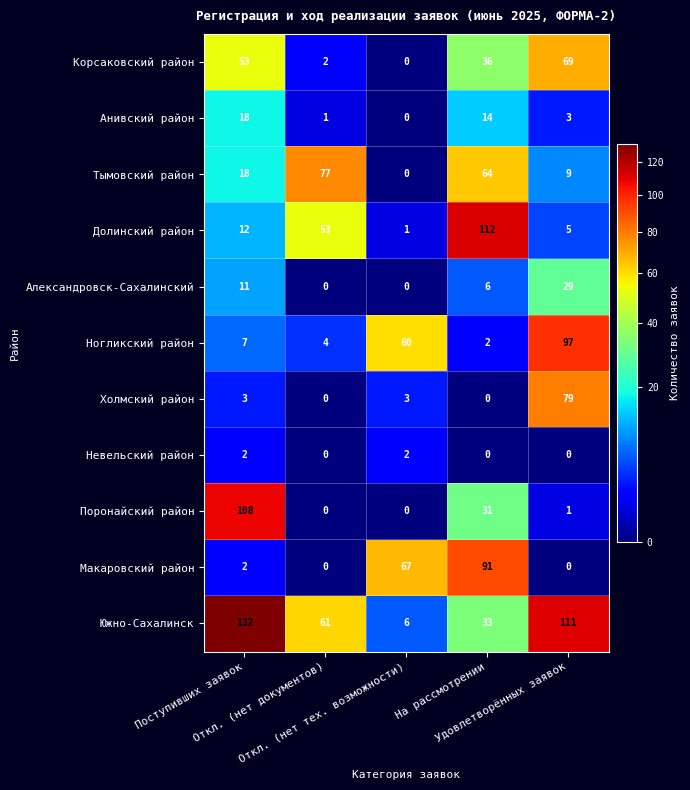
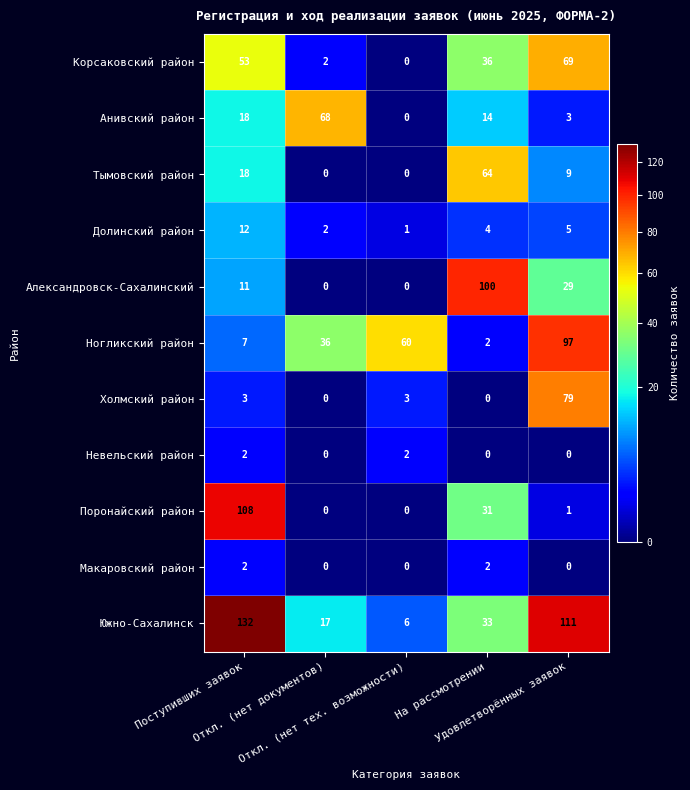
  {
    "Корсаковский район": {
      "Поступивших заявок": 53,
      "Откл. (нет документов)": 2,
      "Откл. (нет тех. возможности)": 0,
      "На рассмотрении": 36,
      "Удовлетворённых заявок": 69
    },
    "Анивский район": {
      "Поступивших заявок": 18,
-     "Откл. (нет документов)": 1,
+     "Откл. (нет документов)": 68,
      "Откл. (нет тех. возможности)": 0,
      "На рассмотрении": 14,
      "Удовлетворённых заявок": 3
    },
    "Тымовский район": {
      "Поступивших заявок": 18,
-     "Откл. (нет документов)": 77,
+     "Откл. (нет документов)": 0,
      "Откл. (нет тех. возможности)": 0,
      "На рассмотрении": 64,
      "Удовлетворённых заявок": 9
    },
    "Долинский район": {
      "Поступивших заявок": 12,
-     "Откл. (нет документов)": 53,
+     "Откл. (нет документов)": 2,
      "Откл. (нет тех. возможности)": 1,
-     "На рассмотрении": 112,
+     "На рассмотрении": 4,
      "Удовлетворённых заявок": 5
    },
    "Александровск-Сахалинский": {
      "Поступивших заявок": 11,
      "Откл. (нет документов)": 0,
      "Откл. (нет тех. возможности)": 0,
-     "На рассмотрении": 6,
+     "На рассмотрении": 100,
      "Удовлетворённых заявок": 29
    },
    "Ногликский район": {
      "Поступивших заявок": 7,
-     "Откл. (нет документов)": 4,
+     "Откл. (нет документов)": 36,
      "Откл. (нет тех. возможности)": 60,
      "На рассмотрении": 2,
      "Удовлетворённых заявок": 97
    },
    "Холмский район": {
      "Поступивших заявок": 3,
      "Откл. (нет документов)": 0,
      "Откл. (нет тех. возможности)": 3,
      "На рассмотрении": 0,
      "Удовлетворённых заявок": 79
    },
    "Невельский район": {
      "Поступивших заявок": 2,
      "Откл. (нет документов)": 0,
      "Откл. (нет тех. возможности)": 2,
      "На рассмотрении": 0,
      "Удовлетворённых заявок": 0
    },
    "Поронайский район": {
      "Поступивших заявок": 108,
      "Откл. (нет документов)": 0,
      "Откл. (нет тех. возможности)": 0,
      "На рассмотрении": 31,
      "Удовлетворённых заявок": 1
    },
    "Макаровский район": {
      "Поступивших заявок": 2,
      "Откл. (нет документов)": 0,
-     "Откл. (нет тех. возможности)": 67,
-     "На рассмотрении": 91,
+     "Откл. (нет тех. возможности)": 0,
+     "На рассмотрении": 2,
      "Удовлетворённых заявок": 0
    },
    "Южно-Сахалинск": {
      "Поступивших заявок": 132,
-     "Откл. (нет документов)": 61,
+     "Откл. (нет документов)": 17,
      "Откл. (нет тех. возможности)": 6,
      "На рассмотрении": 33,
      "Удовлетворённых заявок": 111
    }
  }
